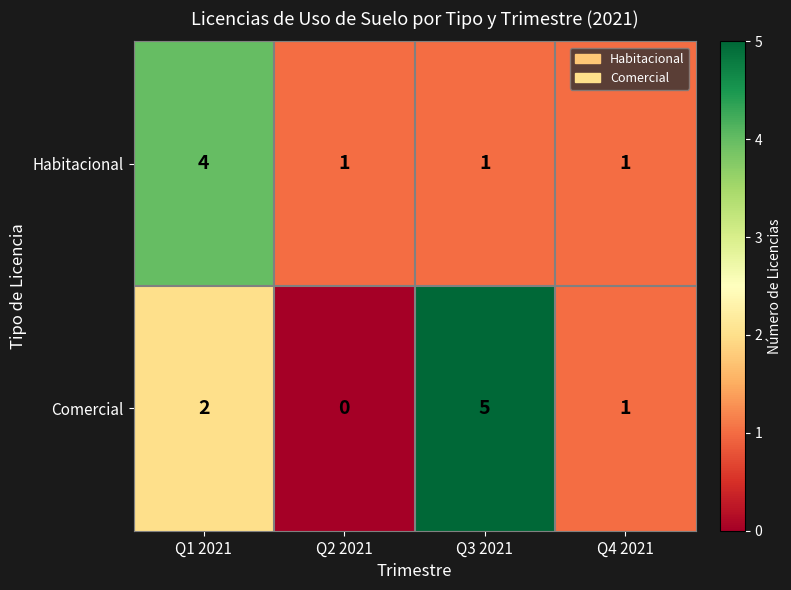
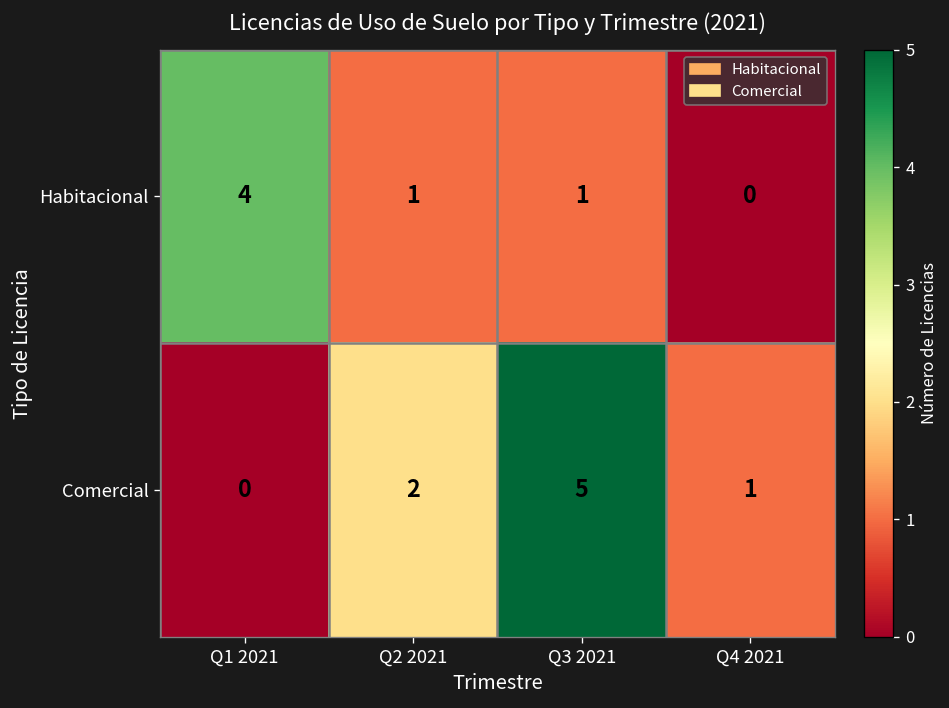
  {
    "Habitacional": {
      "Q1 2021": 4,
      "Q2 2021": 1,
      "Q3 2021": 1,
-     "Q4 2021": 1
+     "Q4 2021": 0
    },
    "Comercial": {
-     "Q1 2021": 2,
-     "Q2 2021": 0,
+     "Q1 2021": 0,
+     "Q2 2021": 2,
      "Q3 2021": 5,
      "Q4 2021": 1
    }
  }
